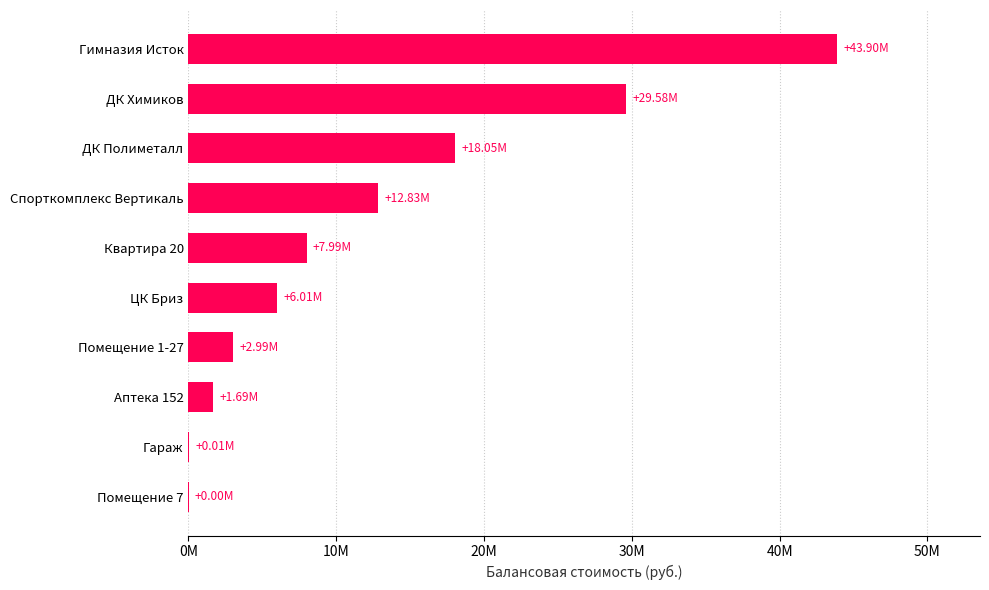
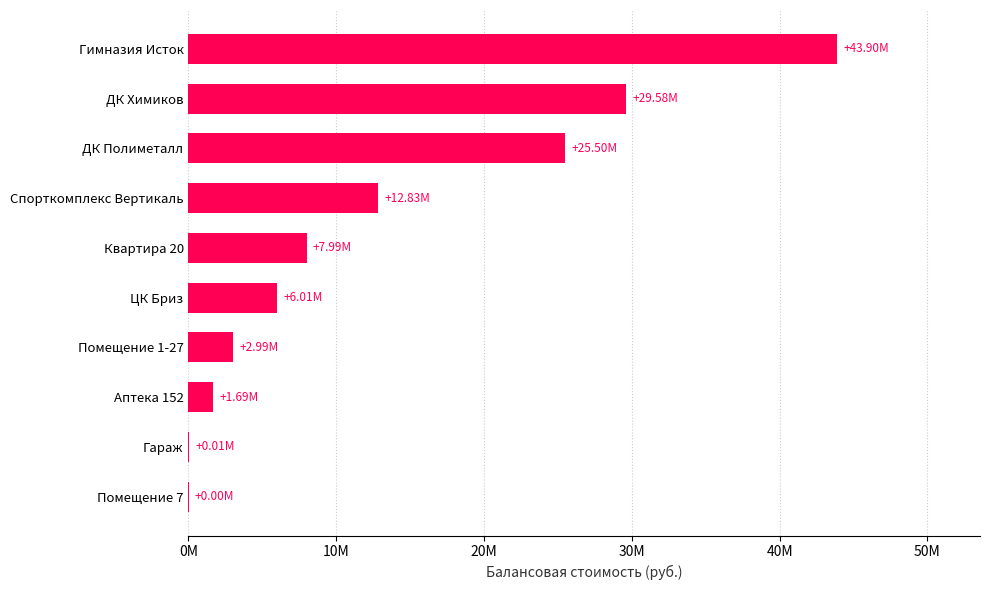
  {
    "Гимназия Исток": "+43.90M",
    "ДК Химиков": "+29.58M",
-   "ДК Полиметалл": "+18.05M",
+   "ДК Полиметалл": "+25.50M",
    "Спорткомплекс Вертикаль": "+12.83M",
    "Квартира 20": "+7.99M",
    "ЦК Бриз": "+6.01M",
    "Помещение 1-27": "+2.99M",
    "Аптека 152": "+1.69M",
    "Гараж": "+0.01M"
  }
